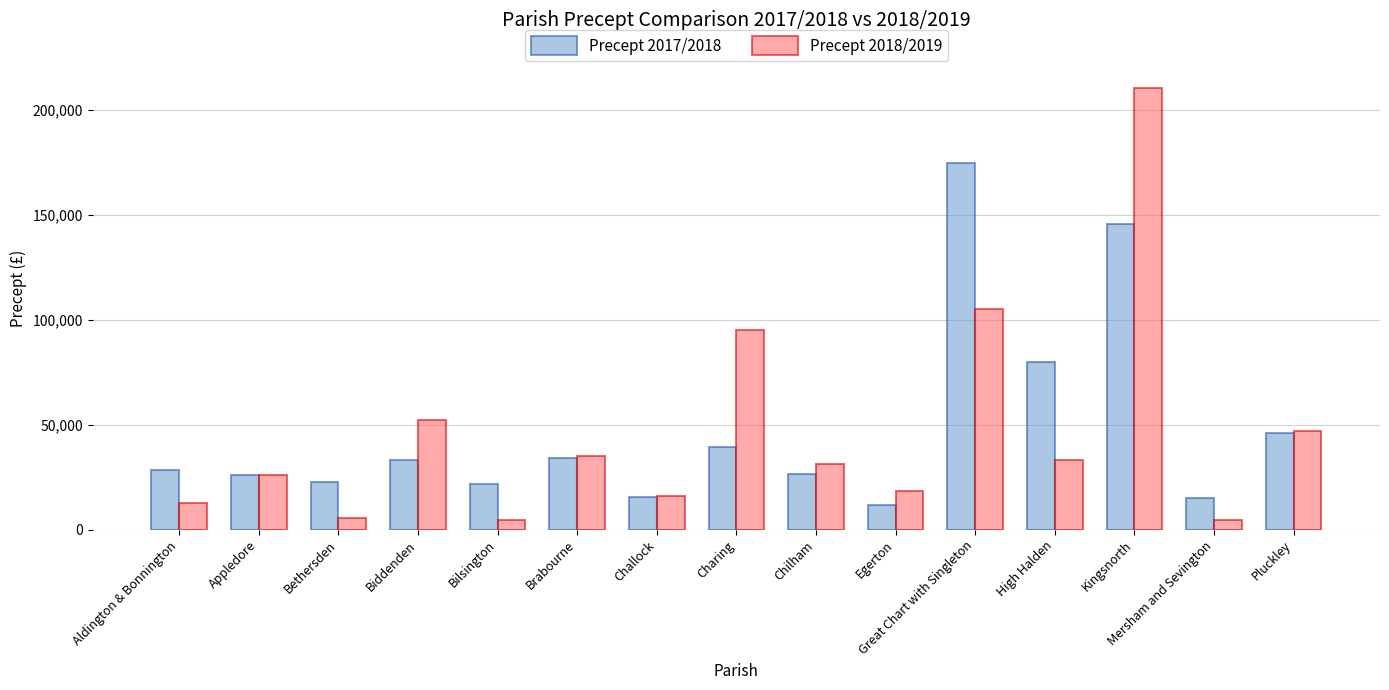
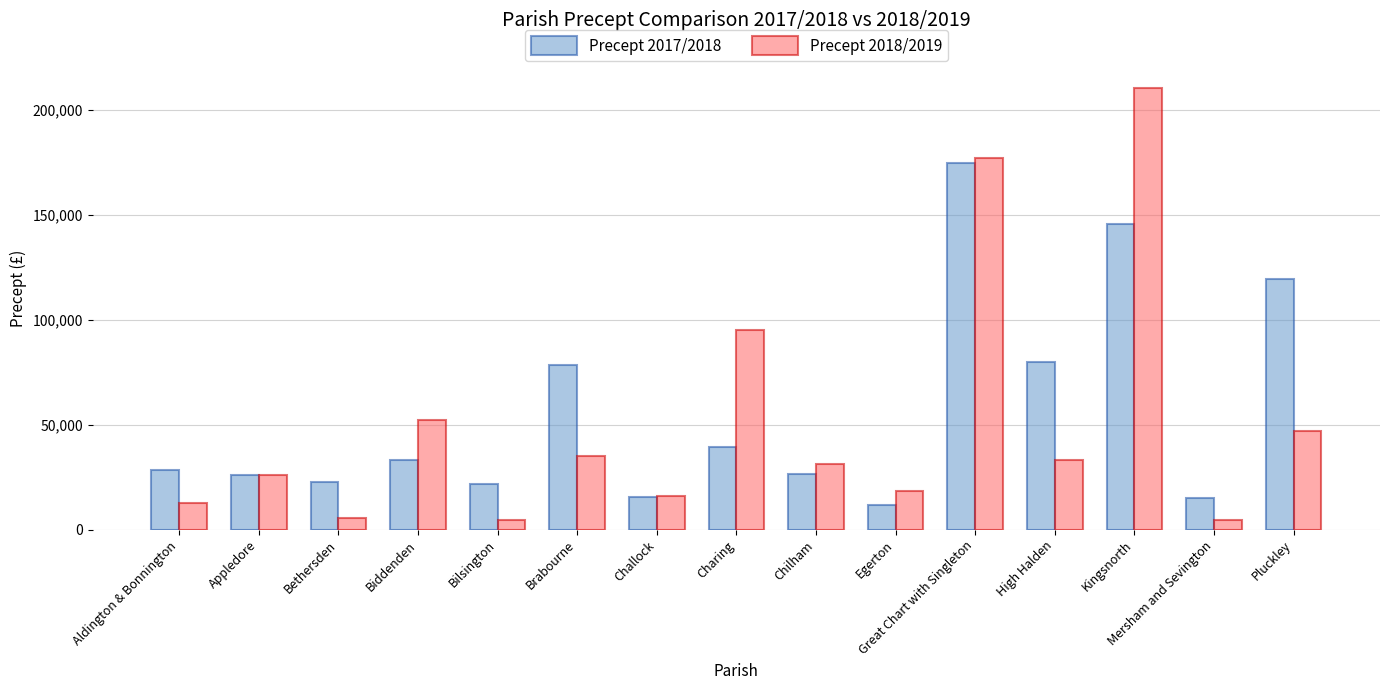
  {
    "Precept 2017/2018": {
      "Aldington & Bonnington": "29,000",
      "Appledore": "26,000",
      "Bethersden": "23,000",
      "Biddenden": "33,000",
      "Bilsington": "22,000",
-     "Brabourne": "34,000",
+     "Brabourne": "78,000",
      "Challock": "16,000",
      "Charing": "39,000",
      "Chilham": "26,000",
      "Egerton": "12,000",
      "Great Chart with Singleton": "175,000",
      "High Halden": "80,000",
      "Kingsnorth": "145,000",
      "Mersham and Sevington": "15,000",
-     "Pluckley": "46,000"
+     "Pluckley": "119,000"
    },
    "Precept 2018/2019": {
      "Aldington & Bonnington": "13,000",
      "Appledore": "26,000",
      "Bethersden": "6,000",
      "Biddenden": "52,000",
      "Bilsington": "4,000",
      "Brabourne": "35,000",
      "Challock": "16,000",
      "Charing": "95,000",
      "Chilham": "31,000",
      "Egerton": "18,000",
-     "Great Chart with Singleton": "105,000",
+     "Great Chart with Singleton": "177,000",
      "High Halden": "33,000",
      "Kingsnorth": "211,000",
      "Mersham and Sevington": "4,000",
      "Pluckley": "47,000"
    }
  }
